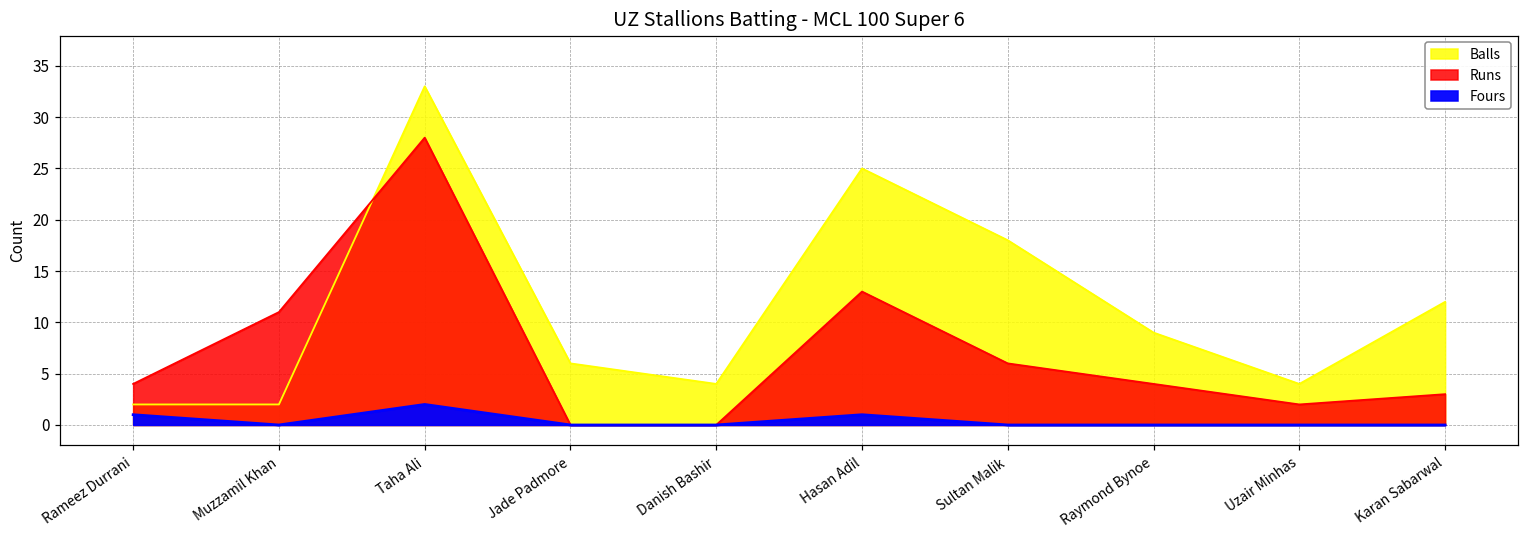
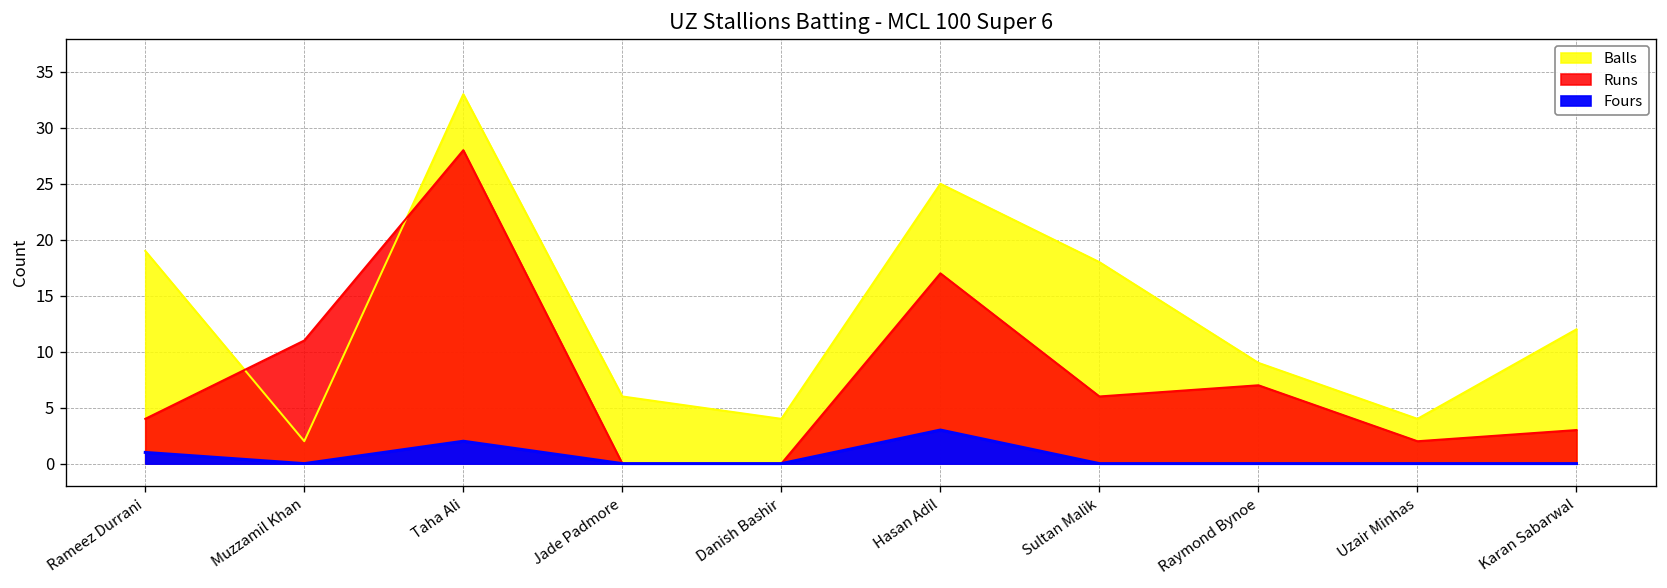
  {
    "Balls": {
-     "Rameez Durrani": 2,
+     "Rameez Durrani": 19,
      "Muzzamil Khan": 2,
      "Taha Ali": 33,
      "Jade Padmore": 6,
      "Danish Bashir": 4,
      "Hasan Adil": 25,
      "Sultan Malik": 18,
      "Raymond Bynoe": 9,
      "Uzair Minhas": 4,
      "Karan Sabarwal": 12
    },
    "Runs": {
      "Rameez Durrani": 4,
      "Muzzamil Khan": 11,
      "Taha Ali": 28,
-     "Hasan Adil": 13,
+     "Hasan Adil": 17,
      "Sultan Malik": 6,
-     "Raymond Bynoe": 4,
+     "Raymond Bynoe": 7,
      "Uzair Minhas": 2,
      "Karan Sabarwal": 3
    },
    "Fours": {
      "Rameez Durrani": 1,
      "Muzzamil Khan": 0,
      "Taha Ali": 2,
-     "Hasan Adil": 1,
+     "Hasan Adil": 3,
      "Sultan Malik": 0,
      "Raymond Bynoe": 0,
      "Uzair Minhas": 0,
      "Karan Sabarwal": 0
    }
  }
